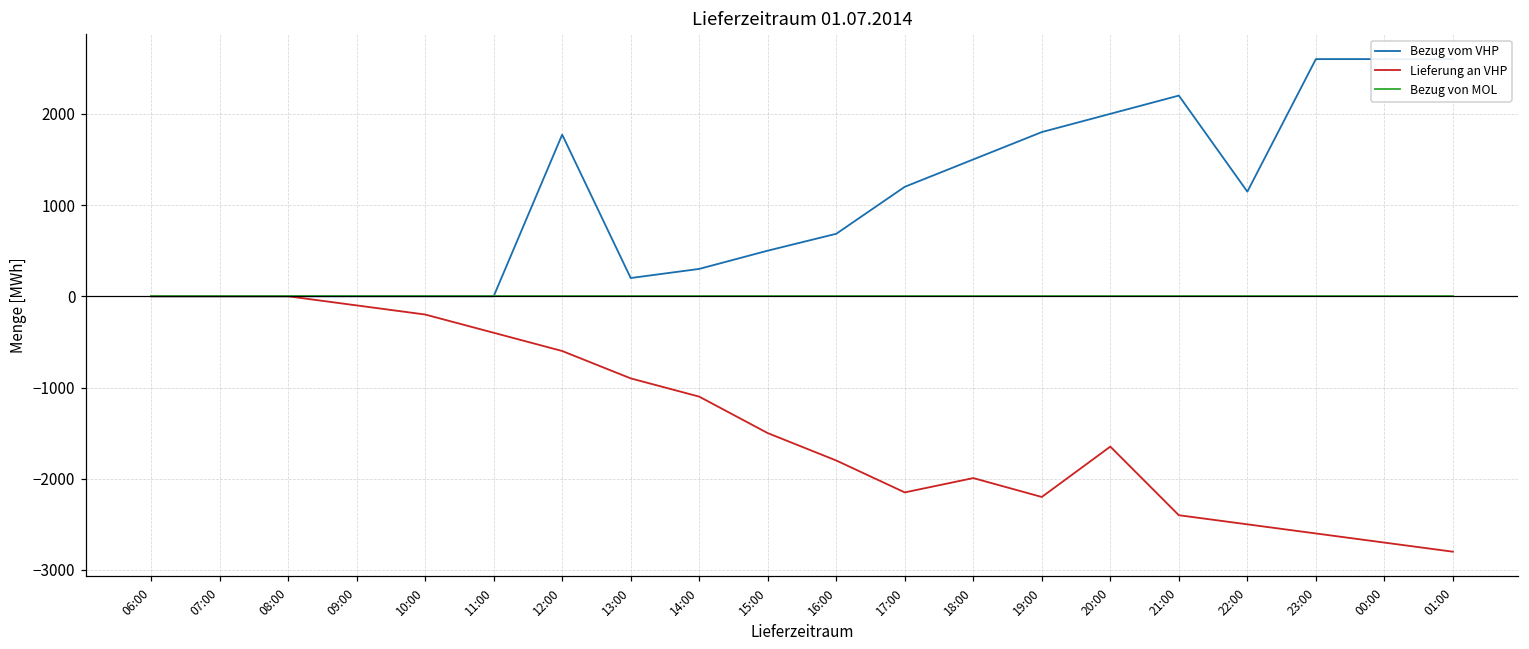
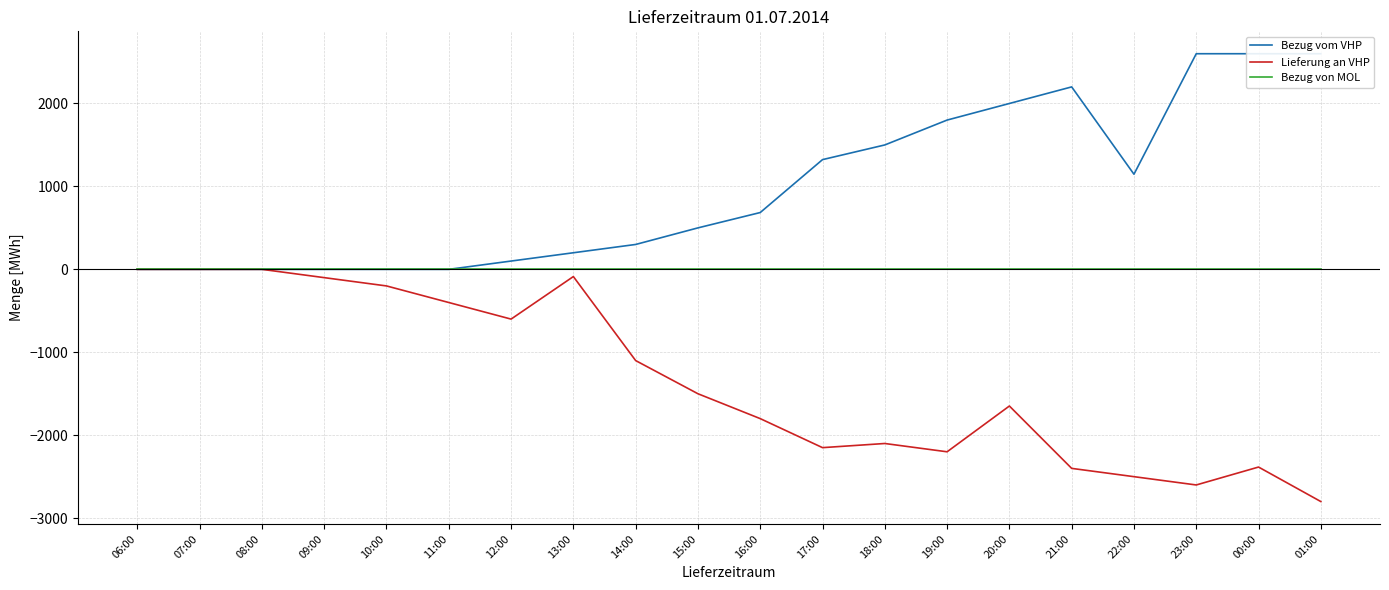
  {
    "Bezug vom VHP": {
-     "12:00": 1800,
+     "12:00": 100,
      "13:00": 200,
      "14:00": 300,
      "15:00": 500,
      "16:00": 700,
-     "17:00": 1200,
+     "17:00": 1300,
      "18:00": 1500,
      "19:00": 1800,
      "20:00": 2000,
      "21:00": 2200,
      "22:00": 1100,
      "23:00": 2600
    },
    "Lieferung an VHP": {
      "09:00": -100,
      "10:00": -200,
      "11:00": -400,
      "12:00": -600,
-     "13:00": -900,
+     "13:00": -100,
      "14:00": -1100,
      "15:00": -1500,
      "16:00": -1800,
      "17:00": -2200,
-     "18:00": -2000,
+     "18:00": -2100,
      "19:00": -2200,
      "20:00": -1600,
      "21:00": -2400,
      "22:00": -2500,
      "23:00": -2600,
-     "00:00": -2700,
+     "00:00": -2400,
      "01:00": -2800
    },
    "Bezug von MOL": {
      "12:00": 0,
      "13:00": 0,
      "14:00": 0,
      "15:00": 0,
      "16:00": 0,
      "17:00": 0,
      "18:00": 0,
      "19:00": 0,
      "20:00": 0,
      "21:00": 0,
      "22:00": 0,
      "23:00": 0,
      "00:00": 0,
      "01:00": 0
    }
  }
